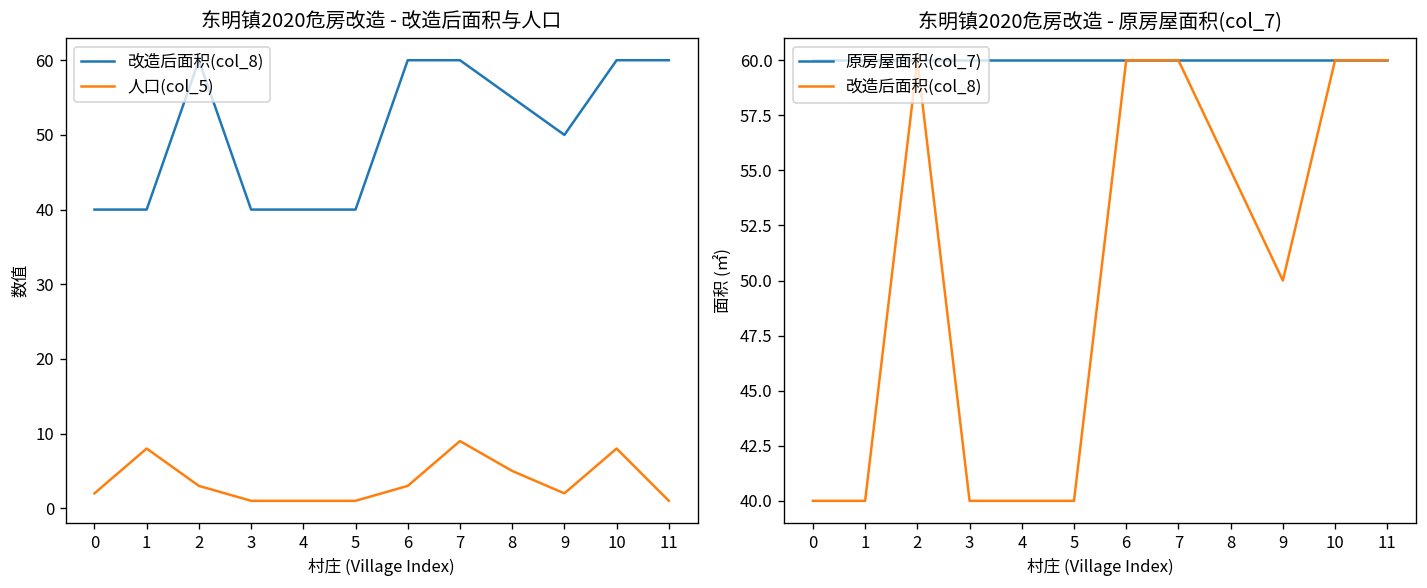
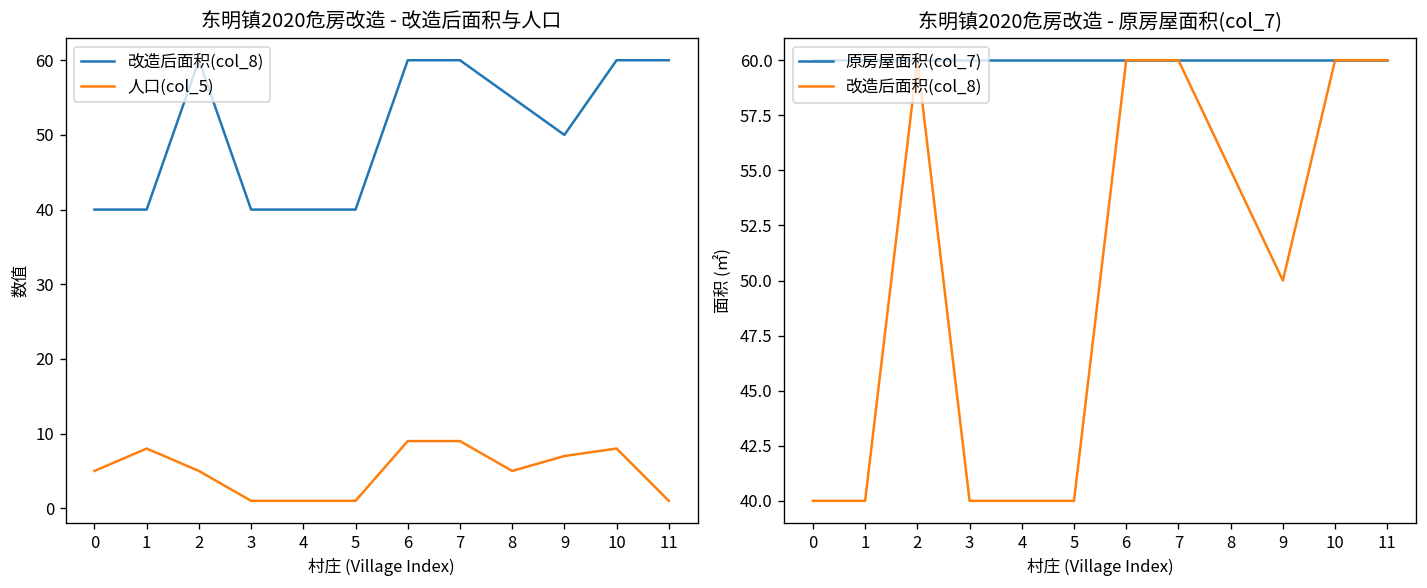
  {
    "东明镇2020危房改造 - 改造后面积与人口": {
      "人口(col_5)": {
-       "0": 2,
+       "0": 5,
        "1": 8,
-       "2": 3,
+       "2": 5,
        "3": 1,
        "4": 1,
        "5": 1,
-       "6": 3,
+       "6": 9,
        "7": 9,
        "8": 5,
-       "9": 2,
+       "9": 7,
        "10": 8,
        "11": 1
      }
    },
    "东明镇2020危房改造 - 原房屋面积(col_7)": {
      "原房屋面积(col_7)": {
        "4": 60.0,
        "5": 60.0,
        "8": 60.0,
        "9": 60.0
      },
      "改造后面积(col_8)": {
        "0": 40.0,
        "1": 40.0,
        "3": 40.0,
        "4": 40.0,
        "5": 40.0,
        "8": 55.0,
        "9": 50.0
      }
    }
  }
